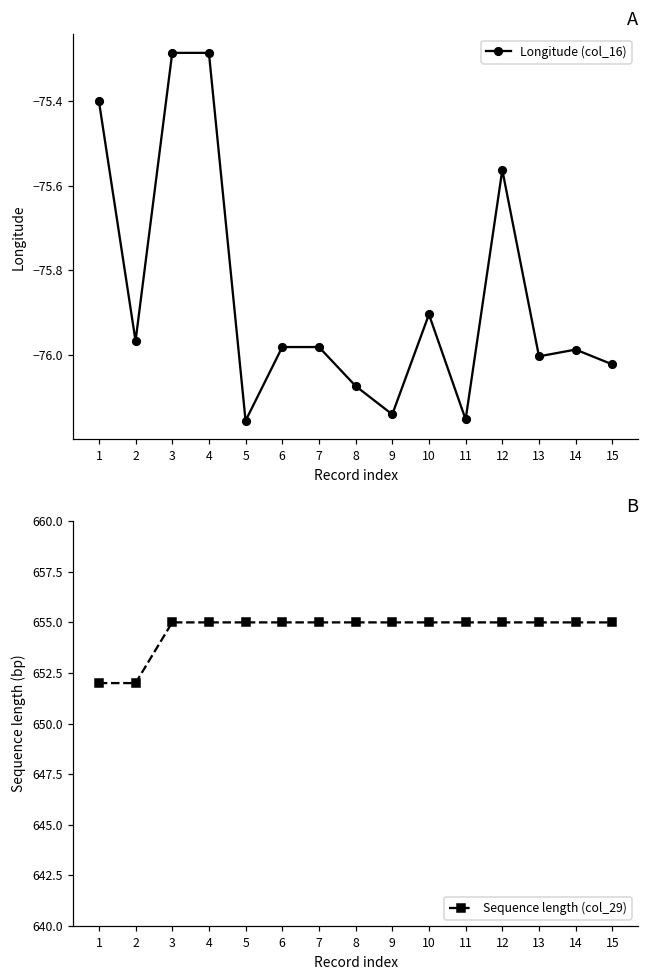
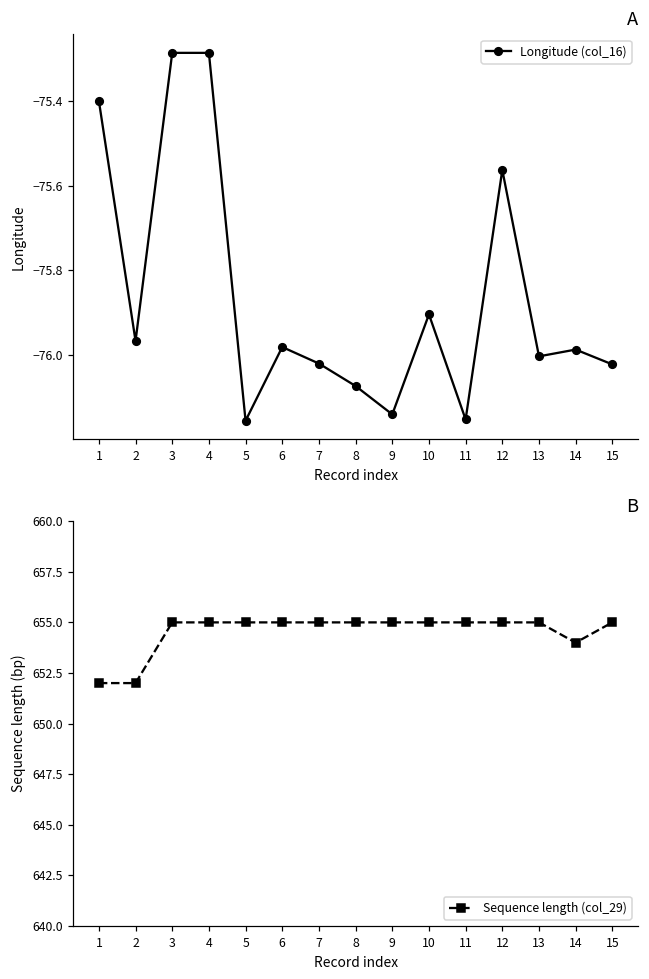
  {
    "A": {
      "1": -75.40,
      "2": -75.97,
      "3": -75.29,
      "4": -75.29,
      "5": -76.16,
      "6": -75.98,
-     "7": -75.98,
+     "7": -76.02,
      "8": -76.07,
      "9": -76.14,
      "10": -75.90,
      "11": -76.15,
      "12": -75.56,
      "13": -76.00,
      "14": -75.99,
      "15": -76.02
    },
    "B": {
      "1": 652,
      "2": 652,
      "3": 655,
      "4": 655,
      "5": 655,
      "6": 655,
      "7": 655,
      "8": 655,
      "9": 655,
      "10": 655,
      "11": 655,
      "12": 655,
      "13": 655,
-     "14": 655,
+     "14": 654,
      "15": 655
    }
  }
